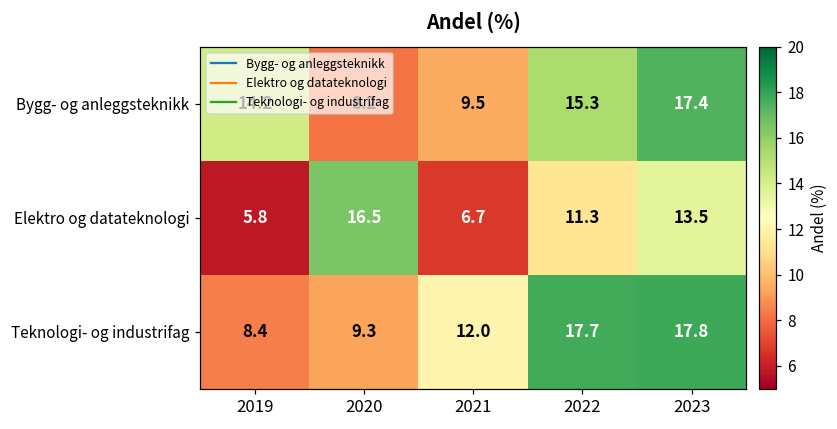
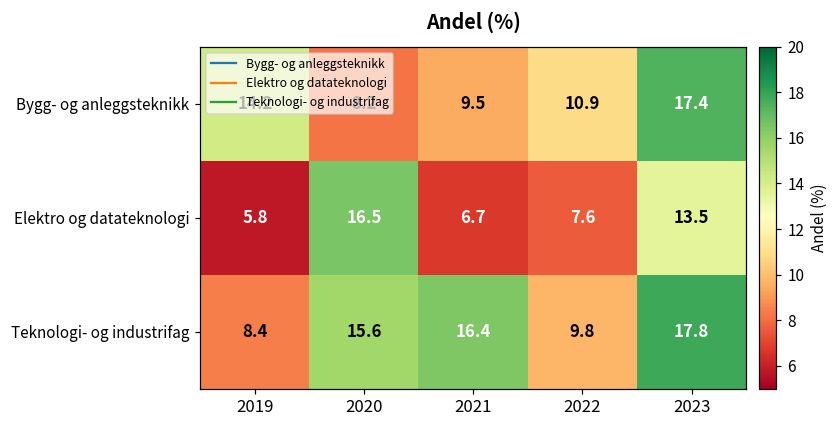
  {
    "Bygg- og anleggsteknikk": {
      "2021": 9.5,
-     "2022": 15.3,
+     "2022": 10.9,
      "2023": 17.4
    },
    "Elektro og datateknologi": {
      "2019": 5.8,
      "2020": 16.5,
      "2021": 6.7,
-     "2022": 11.3,
+     "2022": 7.6,
      "2023": 13.5
    },
    "Teknologi- og industrifag": {
      "2019": 8.4,
-     "2020": 9.3,
-     "2021": 12.0,
-     "2022": 17.7,
+     "2020": 15.6,
+     "2021": 16.4,
+     "2022": 9.8,
      "2023": 17.8
    }
  }
